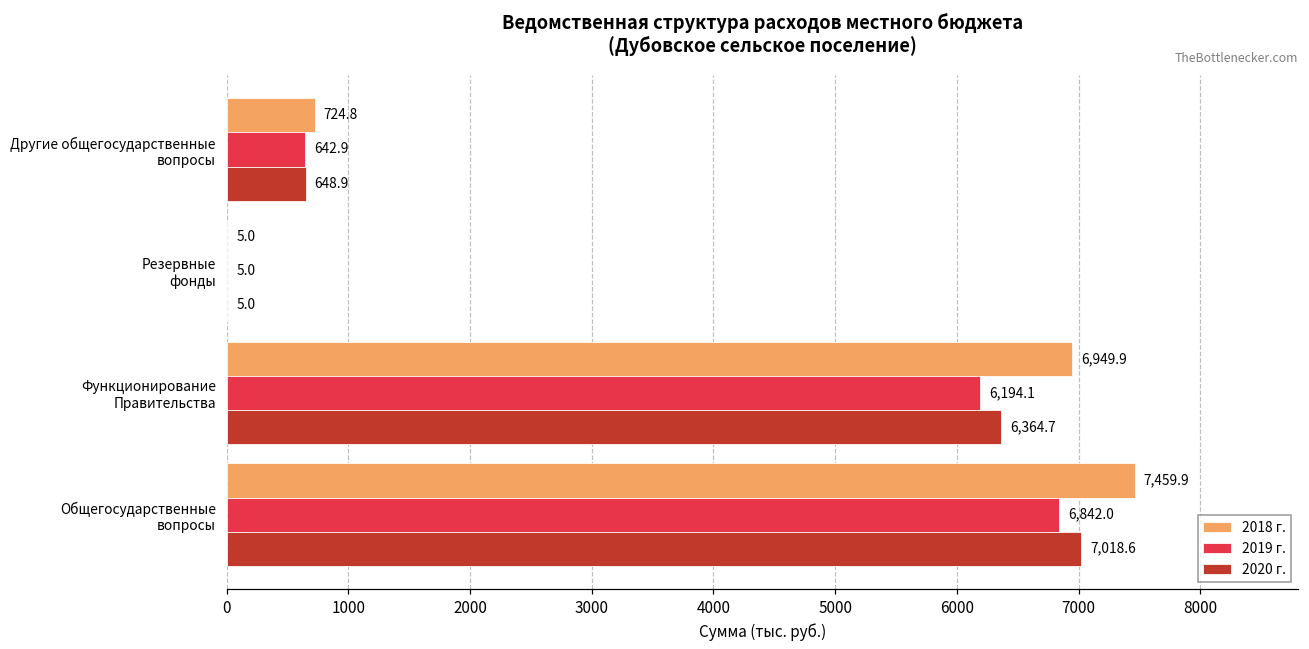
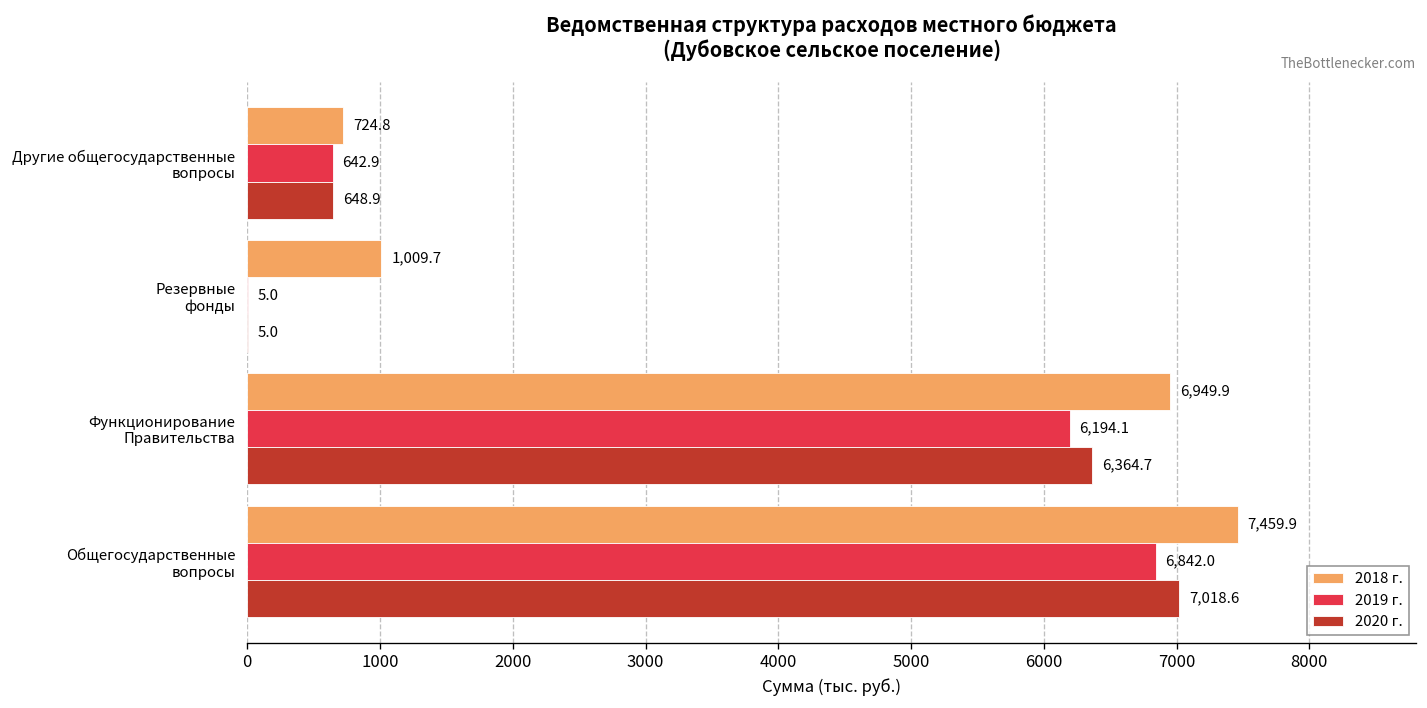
  {
    "2018 г.": {
      "Другие общегосударственные вопросы": "724.8",
-     "Резервные фонды": "5.0",
+     "Резервные фонды": "1,009.7",
      "Функционирование Правительства": "6,949.9",
      "Общегосударственные вопросы": "7,459.9"
    }
  }
